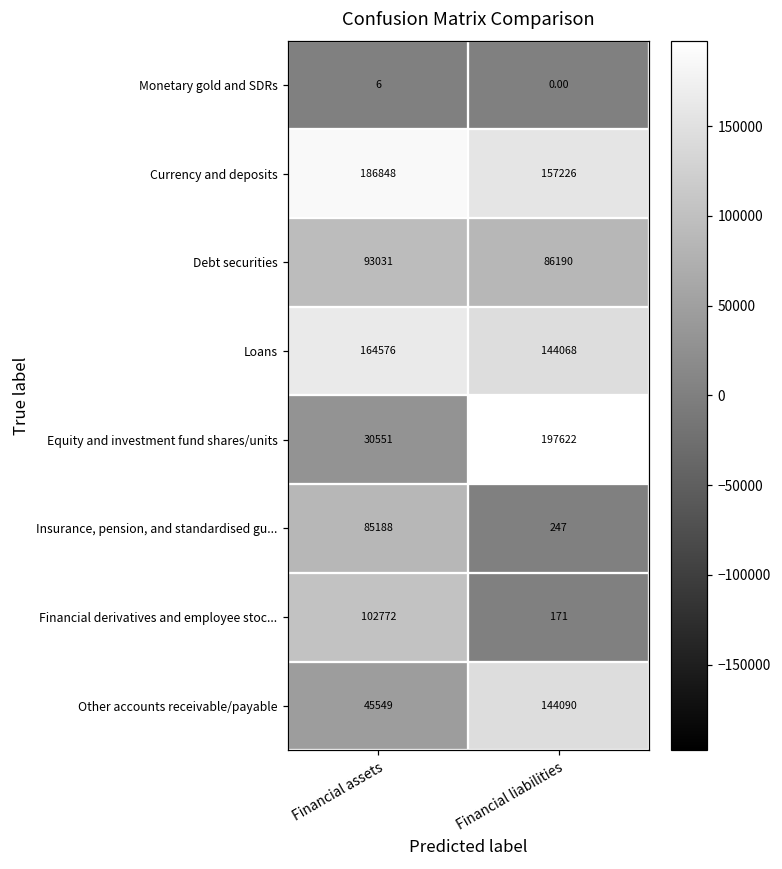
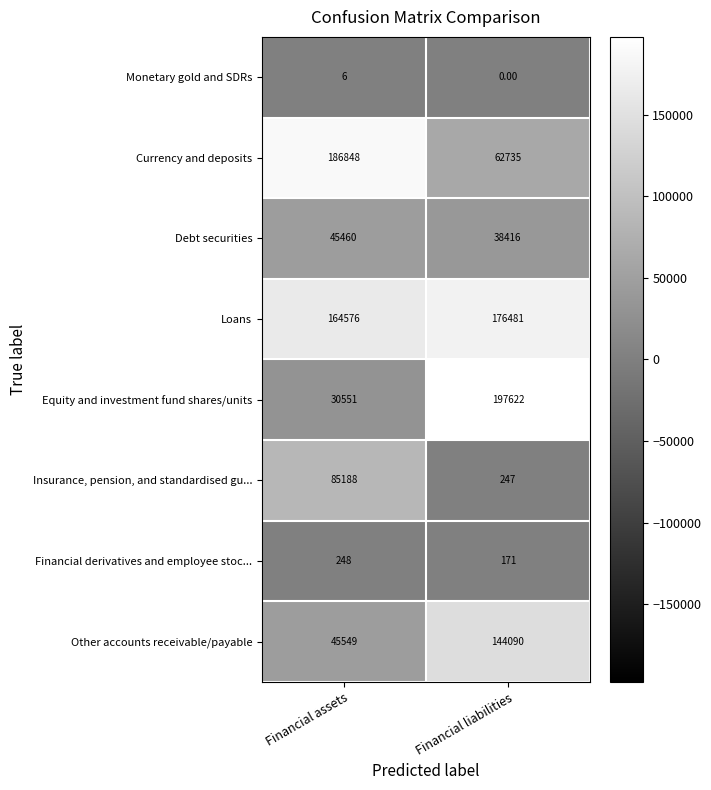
  {
    "Monetary gold and SDRs": {
      "Financial assets": 6,
      "Financial liabilities": 0.00
    },
    "Currency and deposits": {
      "Financial assets": 186848,
-     "Financial liabilities": 157226
+     "Financial liabilities": 62735
    },
    "Debt securities": {
-     "Financial assets": 93031,
-     "Financial liabilities": 86190
+     "Financial assets": 45460,
+     "Financial liabilities": 38416
    },
    "Loans": {
      "Financial assets": 164576,
-     "Financial liabilities": 144068
+     "Financial liabilities": 176481
    },
    "Equity and investment fund shares/units": {
      "Financial assets": 30551,
      "Financial liabilities": 197622
    },
    "Insurance, pension, and standardised gu...": {
      "Financial assets": 85188,
      "Financial liabilities": 247
    },
    "Financial derivatives and employee stoc...": {
-     "Financial assets": 102772,
+     "Financial assets": 248,
      "Financial liabilities": 171
    },
    "Other accounts receivable/payable": {
      "Financial assets": 45549,
      "Financial liabilities": 144090
    }
  }
